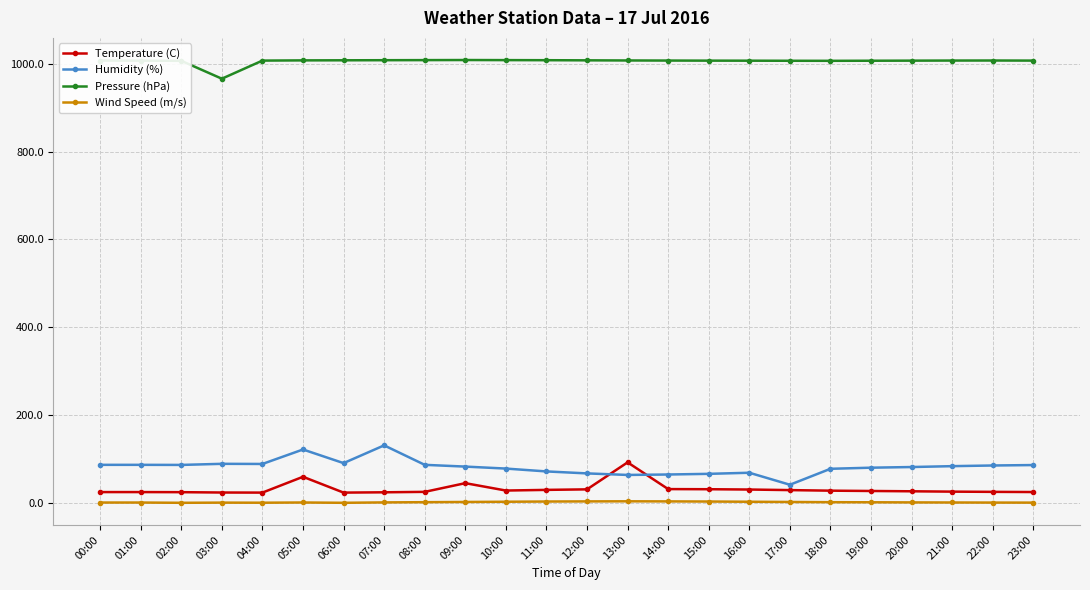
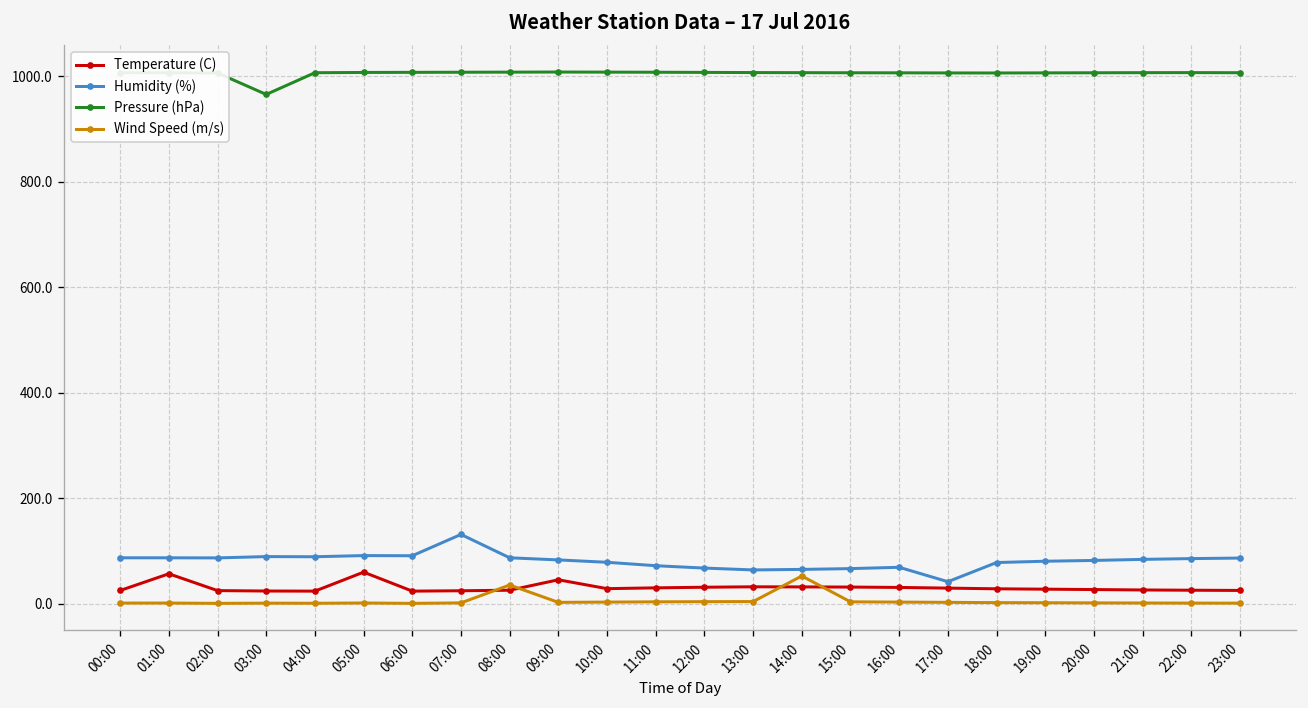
  {
    "Temperature (C)": {
      "00:00": 30,
-     "01:00": 30,
+     "01:00": 60,
      "02:00": 20,
      "03:00": 20,
      "04:00": 20,
      "05:00": 60,
      "06:00": 20,
      "07:00": 20,
      "08:00": 30,
      "09:00": 50,
      "10:00": 30,
      "11:00": 30,
      "12:00": 30,
-     "13:00": 90,
+     "13:00": 30,
      "14:00": 30,
      "15:00": 30,
      "16:00": 30,
      "17:00": 30,
      "18:00": 30,
      "19:00": 30,
      "20:00": 30,
      "21:00": 30,
      "22:00": 30,
      "23:00": 30
    },
    "Humidity (%)": {
      "00:00": 90,
      "01:00": 90,
      "02:00": 90,
      "03:00": 90,
      "04:00": 90,
-     "05:00": 120,
+     "05:00": 90,
      "06:00": 90,
      "07:00": 130,
      "08:00": 90,
      "09:00": 80,
      "10:00": 80,
      "11:00": 70,
      "12:00": 70,
      "13:00": 60,
      "14:00": 70,
      "15:00": 70,
      "16:00": 70,
      "17:00": 40,
      "18:00": 80,
      "19:00": 80,
      "20:00": 80,
      "21:00": 80,
      "22:00": 90,
      "23:00": 90
    },
    "Pressure (hPa)": {
      "03:00": 970,
      "04:00": 1010,
      "05:00": 1010,
      "06:00": 1010,
      "07:00": 1010,
      "08:00": 1010,
      "09:00": 1010,
      "10:00": 1010,
      "11:00": 1010,
      "12:00": 1010,
      "13:00": 1010,
      "14:00": 1010,
      "15:00": 1010,
      "16:00": 1010,
      "17:00": 1010,
      "18:00": 1010,
      "19:00": 1010,
      "20:00": 1010,
      "21:00": 1010,
      "22:00": 1010,
      "23:00": 1010
    },
    "Wind Speed (m/s)": {
      "00:00": 0,
      "01:00": 0,
      "02:00": 0,
      "03:00": 0,
      "04:00": 0,
      "05:00": 0,
      "06:00": 0,
      "07:00": 0,
-     "08:00": 0,
+     "08:00": 40,
      "09:00": 0,
      "10:00": 0,
      "11:00": 0,
      "12:00": 0,
      "13:00": 0,
-     "14:00": 0,
+     "14:00": 50,
      "15:00": 0,
      "16:00": 0,
      "17:00": 0,
      "18:00": 0,
      "19:00": 0,
      "20:00": 0,
      "21:00": 0,
      "22:00": 0,
      "23:00": 0
    }
  }
